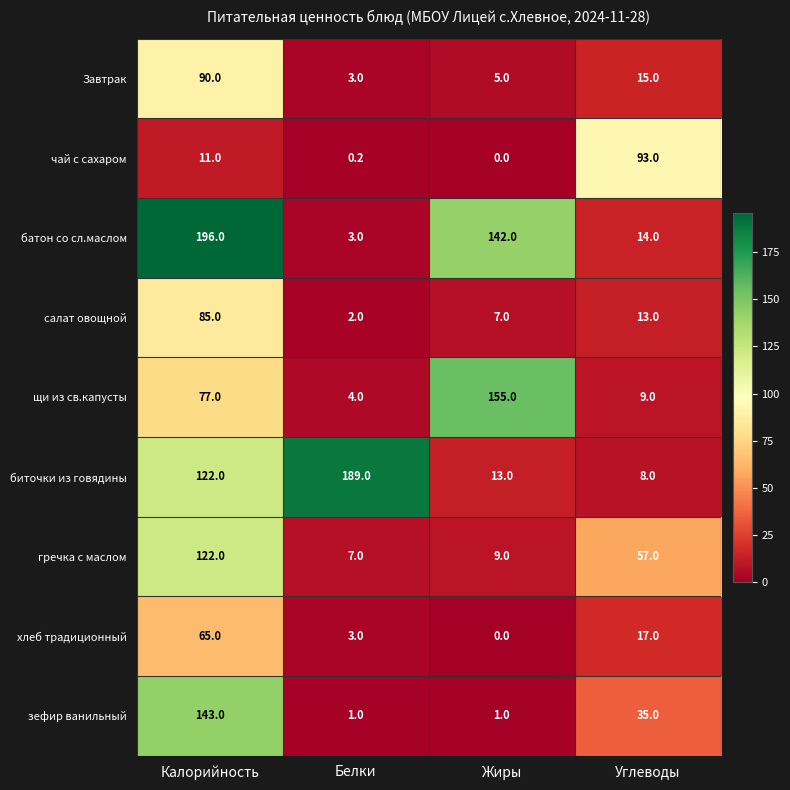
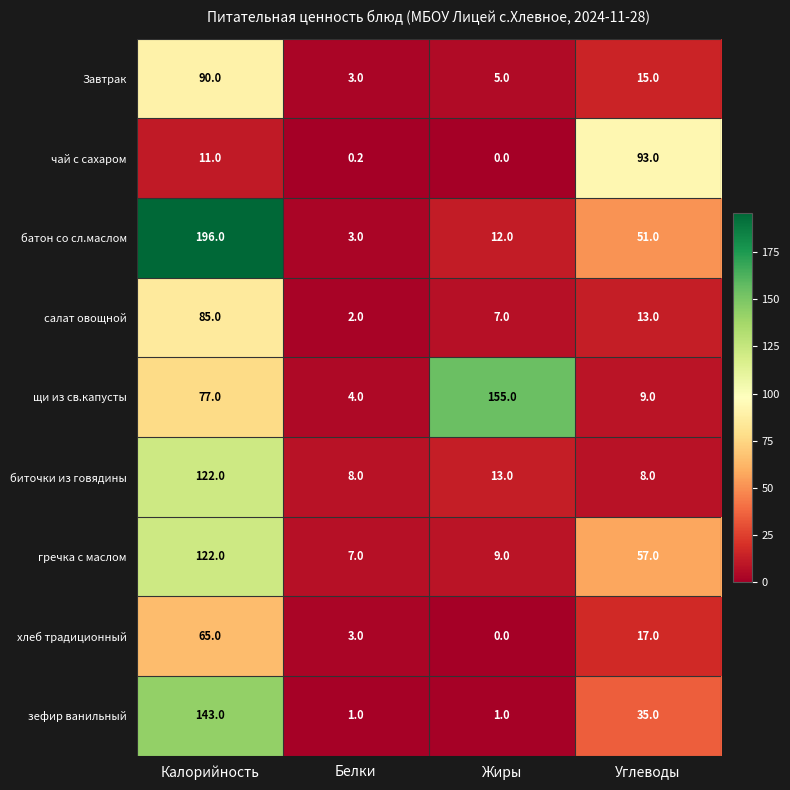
  {
    "Завтрак": {
      "Калорийность": 90.0,
      "Белки": 3.0,
      "Жиры": 5.0,
      "Углеводы": 15.0
    },
    "чай с сахаром": {
      "Калорийность": 11.0,
      "Белки": 0.2,
      "Жиры": 0.0,
      "Углеводы": 93.0
    },
    "батон со сл.маслом": {
      "Калорийность": 196.0,
      "Белки": 3.0,
-     "Жиры": 142.0,
-     "Углеводы": 14.0
+     "Жиры": 12.0,
+     "Углеводы": 51.0
    },
    "салат овощной": {
      "Калорийность": 85.0,
      "Белки": 2.0,
      "Жиры": 7.0,
      "Углеводы": 13.0
    },
    "щи из св.капусты": {
      "Калорийность": 77.0,
      "Белки": 4.0,
      "Жиры": 155.0,
      "Углеводы": 9.0
    },
    "биточки из говядины": {
      "Калорийность": 122.0,
-     "Белки": 189.0,
+     "Белки": 8.0,
      "Жиры": 13.0,
      "Углеводы": 8.0
    },
    "гречка с маслом": {
      "Калорийность": 122.0,
      "Белки": 7.0,
      "Жиры": 9.0,
      "Углеводы": 57.0
    },
    "хлеб традиционный": {
      "Калорийность": 65.0,
      "Белки": 3.0,
      "Жиры": 0.0,
      "Углеводы": 17.0
    },
    "зефир ванильный": {
      "Калорийность": 143.0,
      "Белки": 1.0,
      "Жиры": 1.0,
      "Углеводы": 35.0
    }
  }
